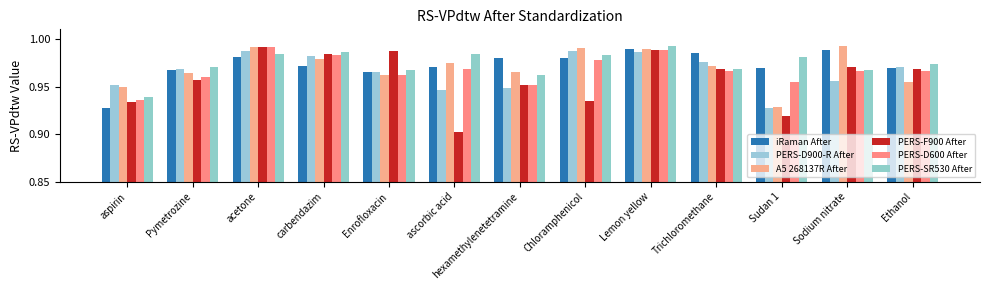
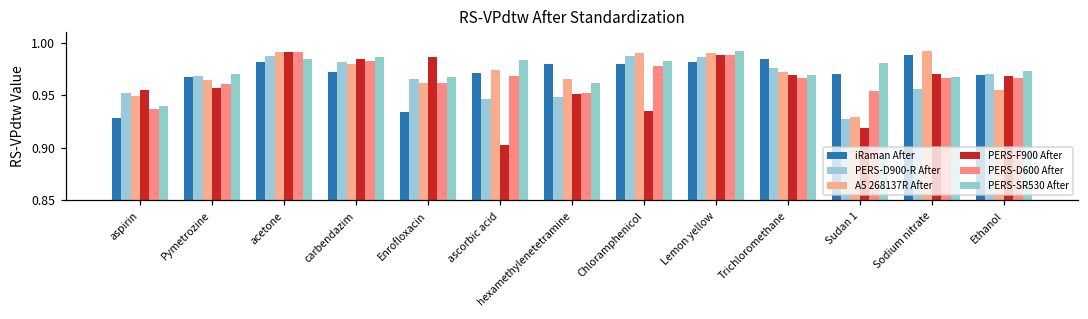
  {
    "iRaman After": {
      "aspirin": 0.93,
      "Pymetrozine": 0.97,
      "acetone": 0.98,
      "carbendazim": 0.97,
-     "Enrofloxacin": 0.97,
+     "Enrofloxacin": 0.93,
      "ascorbic acid": 0.97,
      "hexamethylenetetramine": 0.98,
      "Chloramphenicol": 0.98,
-     "Lemon yellow": 0.99,
+     "Lemon yellow": 0.98,
      "Trichloromethane": 0.98,
      "Sudan 1": 0.97,
      "Sodium nitrate": 0.99,
      "Ethanol": 0.97
    },
    "PERS-F900 After": {
-     "aspirin": 0.93,
+     "aspirin": 0.96,
      "Pymetrozine": 0.96,
      "acetone": 0.99,
      "carbendazim": 0.98,
      "Enrofloxacin": 0.99,
      "ascorbic acid": 0.90,
      "hexamethylenetetramine": 0.95,
      "Chloramphenicol": 0.93,
      "Lemon yellow": 0.99,
      "Trichloromethane": 0.97,
      "Sudan 1": 0.92,
      "Sodium nitrate": 0.97,
      "Ethanol": 0.97
    }
  }
